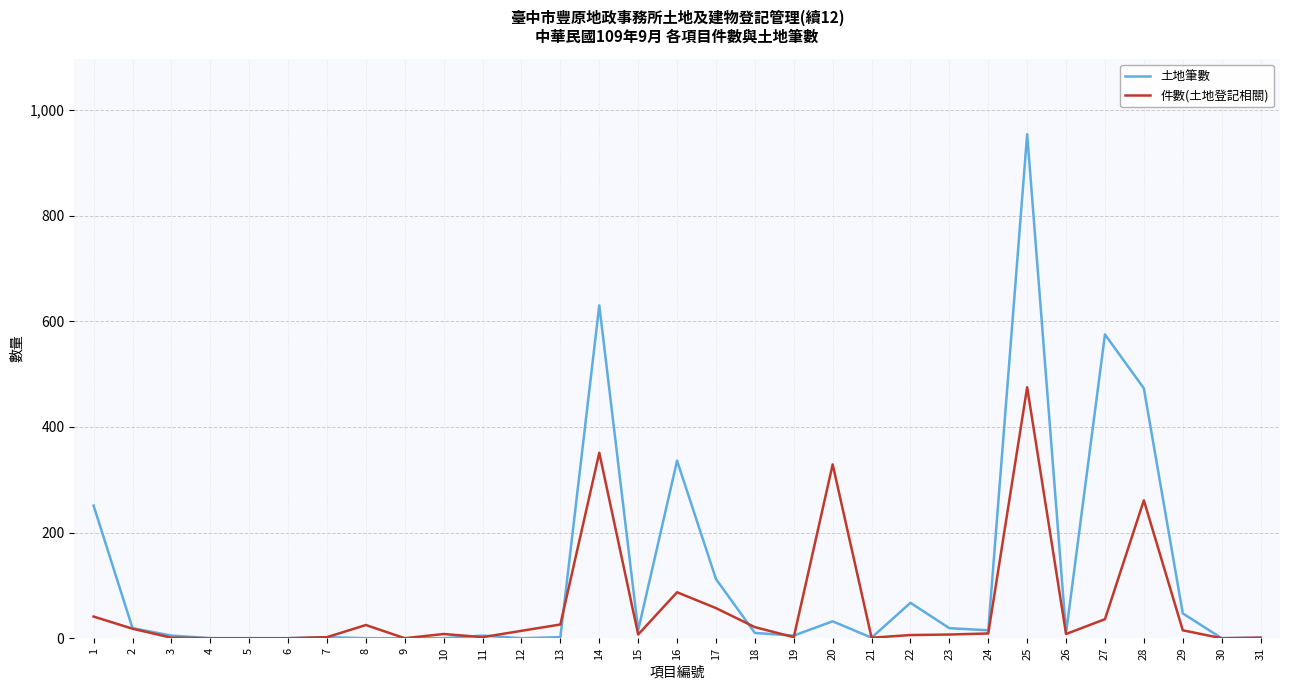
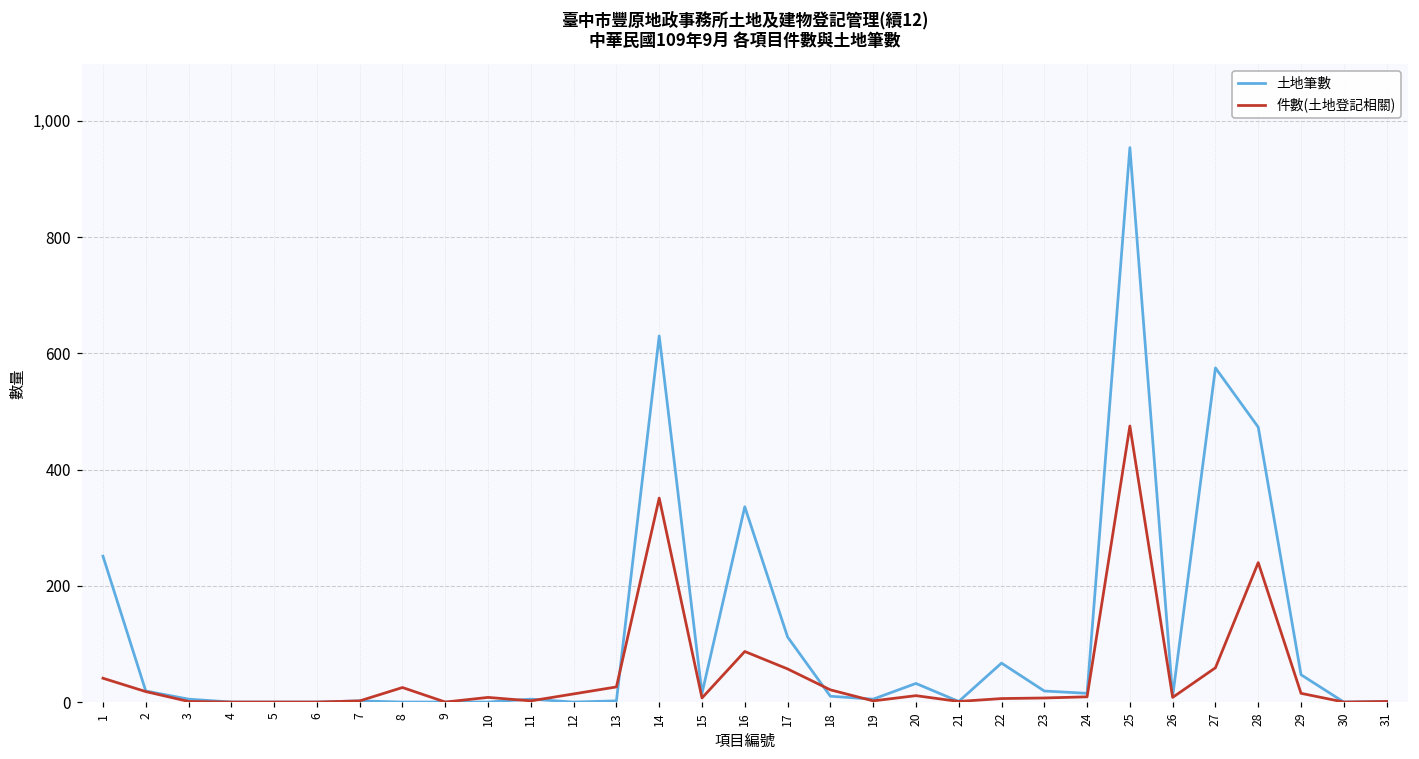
  {
    "土地筆數": {
      "1": 250,
      "8": 0,
      "10": 0,
      "12": 0,
      "13": 0,
      "14": 630,
      "15": 20,
      "16": 340,
      "17": 110,
      "18": 10,
      "20": 30,
      "22": 70,
      "23": 20,
      "24": 20,
      "25": 950,
      "27": 580,
      "28": 470,
      "29": 50
    },
    "件數(土地登記相關)": {
      "1": 40,
      "8": 30,
      "10": 10,
      "12": 10,
      "13": 30,
      "14": 350,
      "15": 10,
      "16": 90,
      "17": 60,
      "18": 20,
-     "20": 330,
+     "20": 10,
      "22": 10,
      "23": 10,
      "24": 10,
      "25": 480,
-     "27": 40,
-     "28": 260,
+     "27": 60,
+     "28": 240,
      "29": 20
    }
  }
